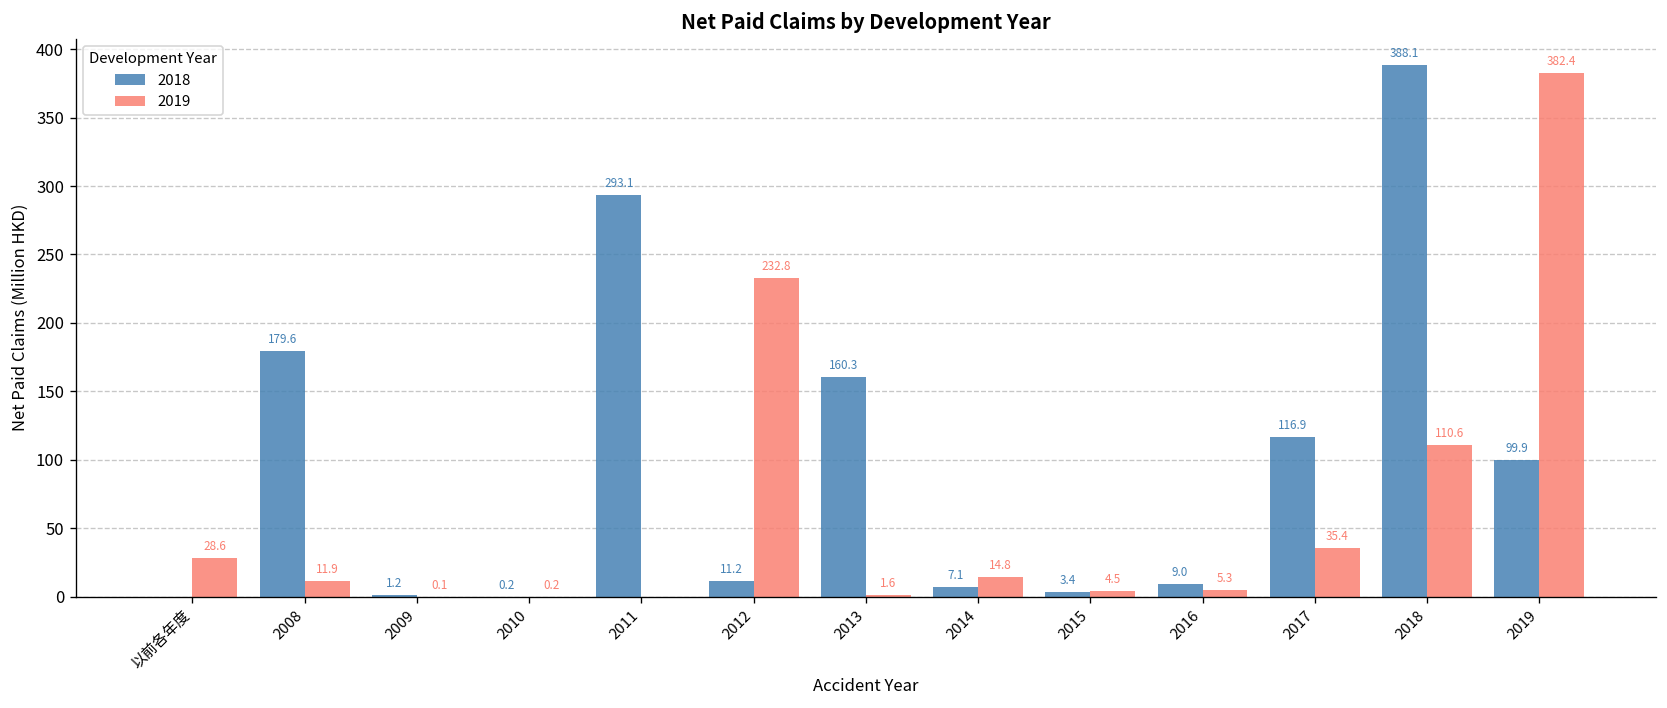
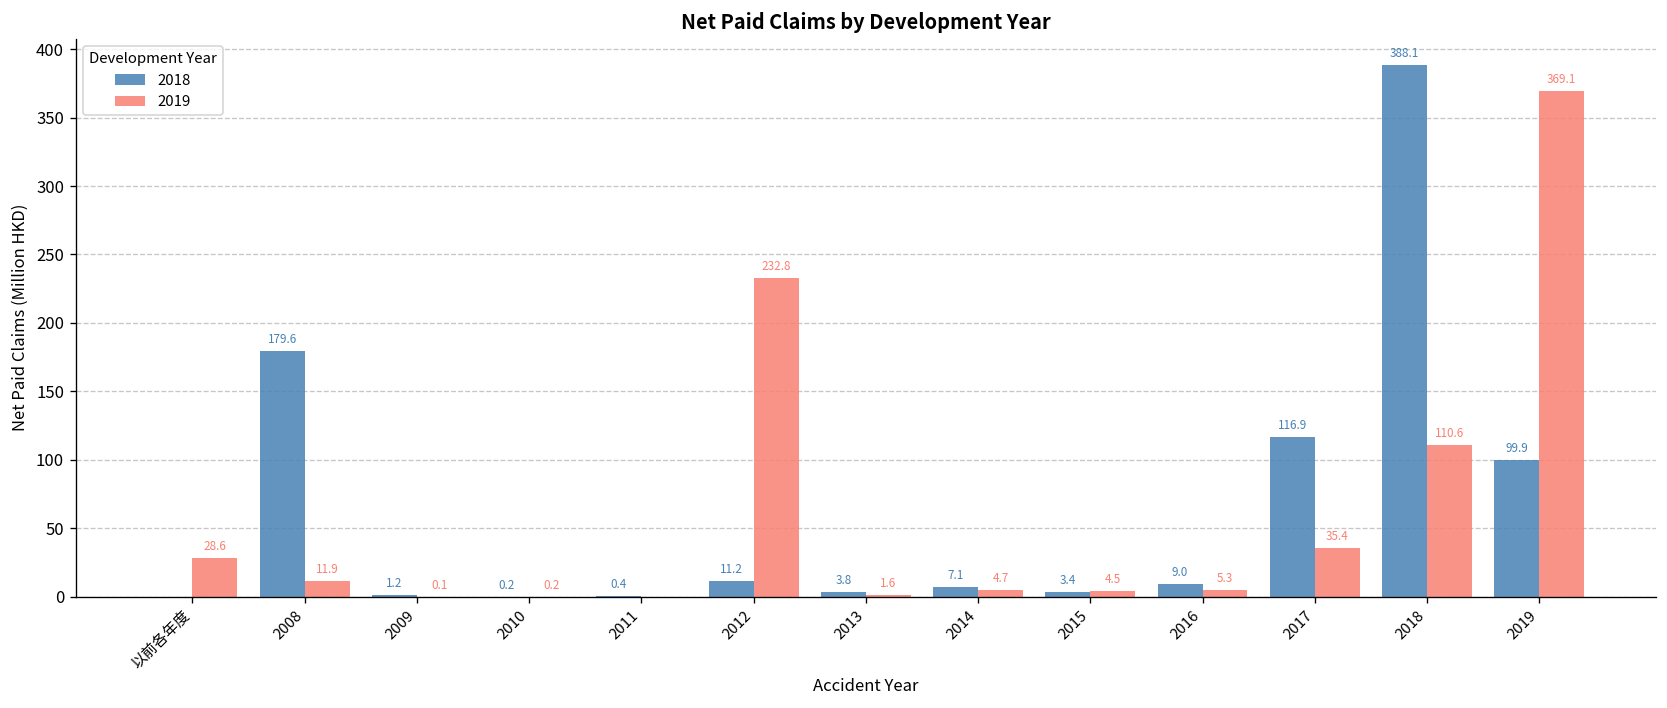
  {
    "2018": {
      "2008": 179.6,
      "2009": 1.2,
      "2010": 0.2,
-     "2011": 293.1,
+     "2011": 0.4,
      "2012": 11.2,
-     "2013": 160.3,
+     "2013": 3.8,
      "2014": 7.1,
      "2015": 3.4,
      "2016": 9.0,
      "2017": 116.9,
      "2018": 388.1,
      "2019": 99.9
    },
    "2019": {
      "以前各年度": 28.6,
      "2008": 11.9,
      "2009": 0.1,
      "2010": 0.2,
      "2012": 232.8,
      "2013": 1.6,
-     "2014": 14.8,
+     "2014": 4.7,
      "2015": 4.5,
      "2016": 5.3,
      "2017": 35.4,
      "2018": 110.6,
-     "2019": 382.4
+     "2019": 369.1
    }
  }
